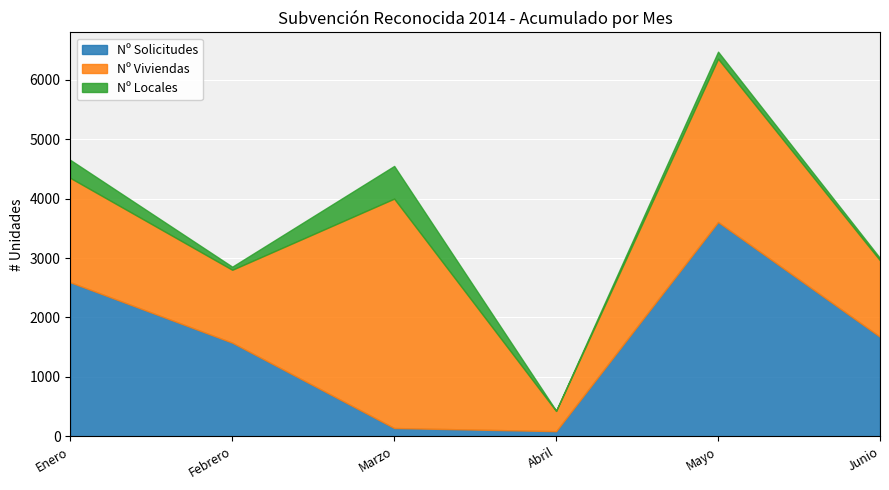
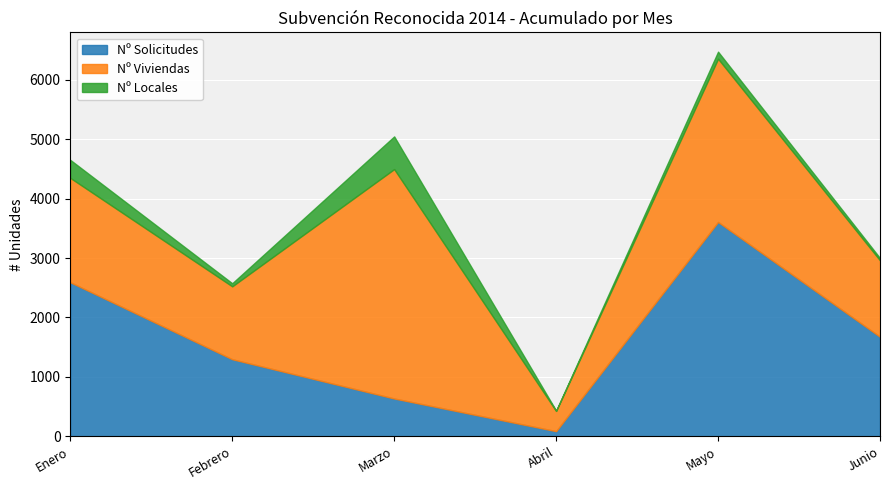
  {
    "Nº Solicitudes": {
      "Enero": 2600,
-     "Febrero": 1600,
-     "Marzo": 100,
+     "Febrero": 1300,
+     "Marzo": 600,
      "Abril": 100,
      "Mayo": 3600,
      "Junio": 1700
    },
    "Nº Viviendas": {
      "Enero": 1800,
      "Febrero": 1200,
      "Marzo": 3900,
      "Mayo": 2700
    },
    "Nº Locales": {
      "Enero": 300,
      "Febrero": 100,
      "Marzo": 600,
      "Mayo": 100
    }
  }
